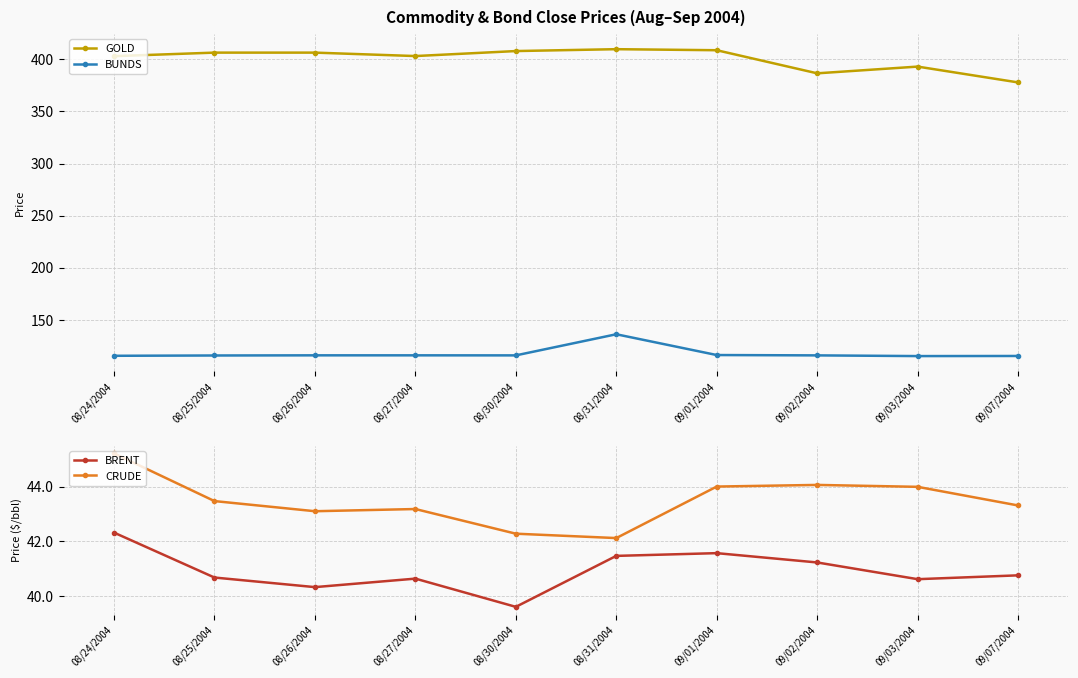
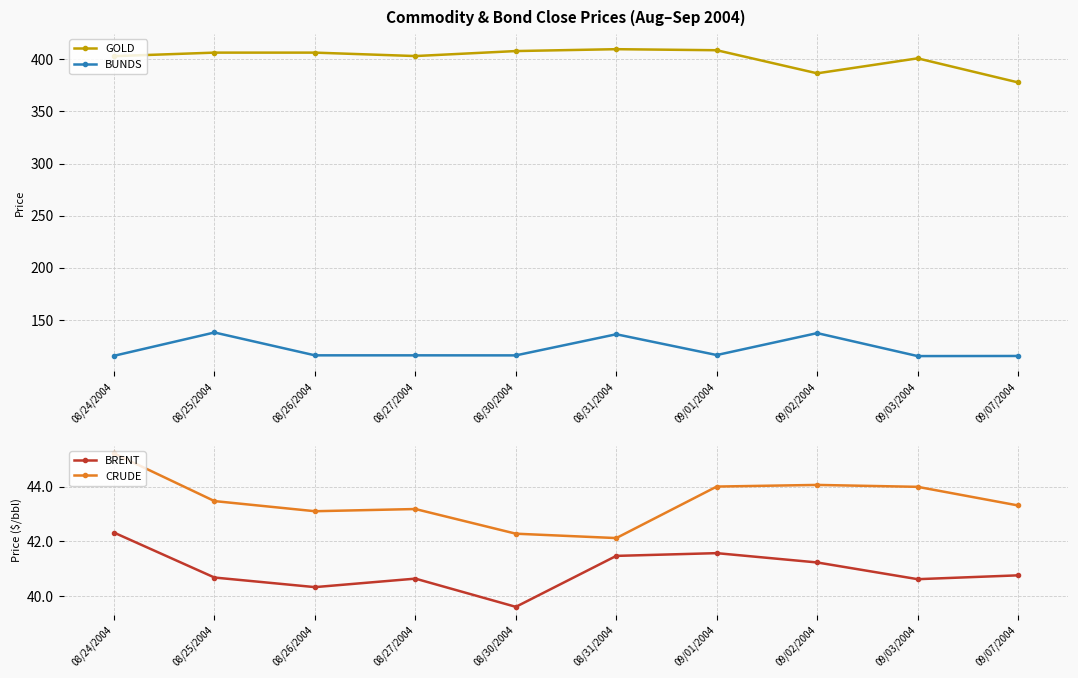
  {
    "Commodity & Bond Close Prices (Aug–Sep 2004)": {
      "GOLD": {
        "08/25/2004": 407,
        "08/26/2004": 407,
        "08/27/2004": 403,
        "08/30/2004": 408,
        "08/31/2004": 410,
        "09/01/2004": 409,
        "09/02/2004": 387,
-       "09/03/2004": 393,
+       "09/03/2004": 401,
        "09/07/2004": 378
      },
      "BUNDS": {
        "08/24/2004": 115,
-       "08/25/2004": 116,
+       "08/25/2004": 138,
        "08/26/2004": 116,
        "08/27/2004": 116,
        "08/30/2004": 116,
        "08/31/2004": 136,
        "09/01/2004": 116,
-       "09/02/2004": 116,
+       "09/02/2004": 137,
        "09/03/2004": 115,
        "09/07/2004": 115
      }
    }
  }
